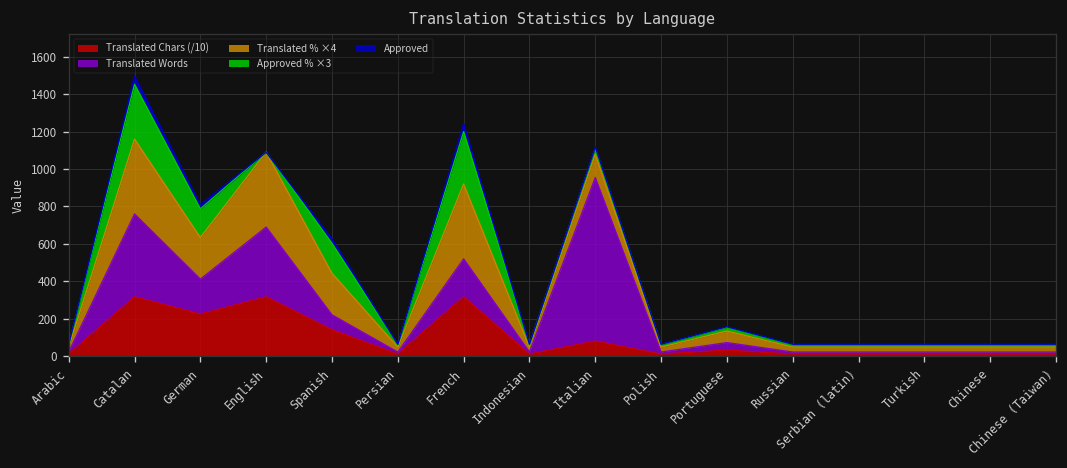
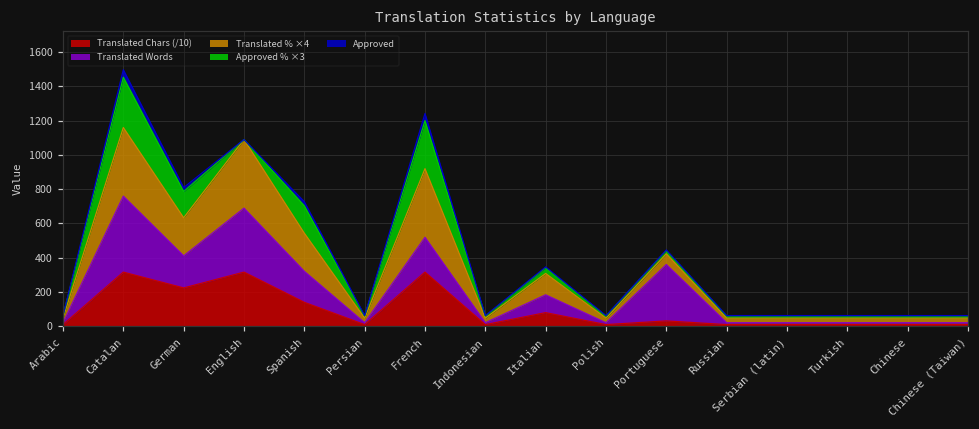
  {
    "Translated Chars (/10)": {
      "Catalan": 320,
      "German": 220,
      "English": 320,
      "Spanish": 140,
      "French": 320,
      "Italian": 80,
      "Portuguese": 30
    },
    "Translated Words": {
      "Catalan": 440,
      "German": 190,
      "English": 370,
-     "Spanish": 80,
+     "Spanish": 180,
      "French": 200,
-     "Italian": 870,
-     "Portuguese": 40
+     "Italian": 100,
+     "Portuguese": 330
    },
    "Translated % ×4": {
      "Catalan": 400,
      "German": 220,
      "Spanish": 220,
      "French": 400,
      "Italian": 120,
      "Portuguese": 60
    },
    "Approved % ×3": {
      "Catalan": 290,
      "German": 150,
      "Spanish": 160,
      "French": 280
    },
    "Approved": {
      "Catalan": 40,
      "German": 20,
      "Spanish": 20,
      "French": 40
    }
  }
